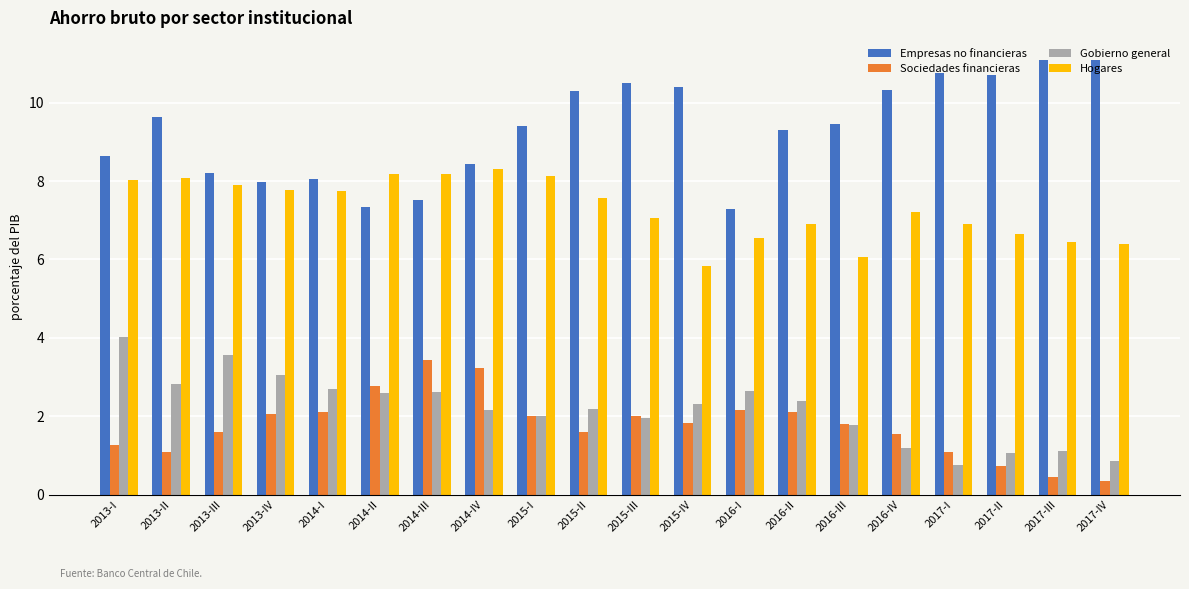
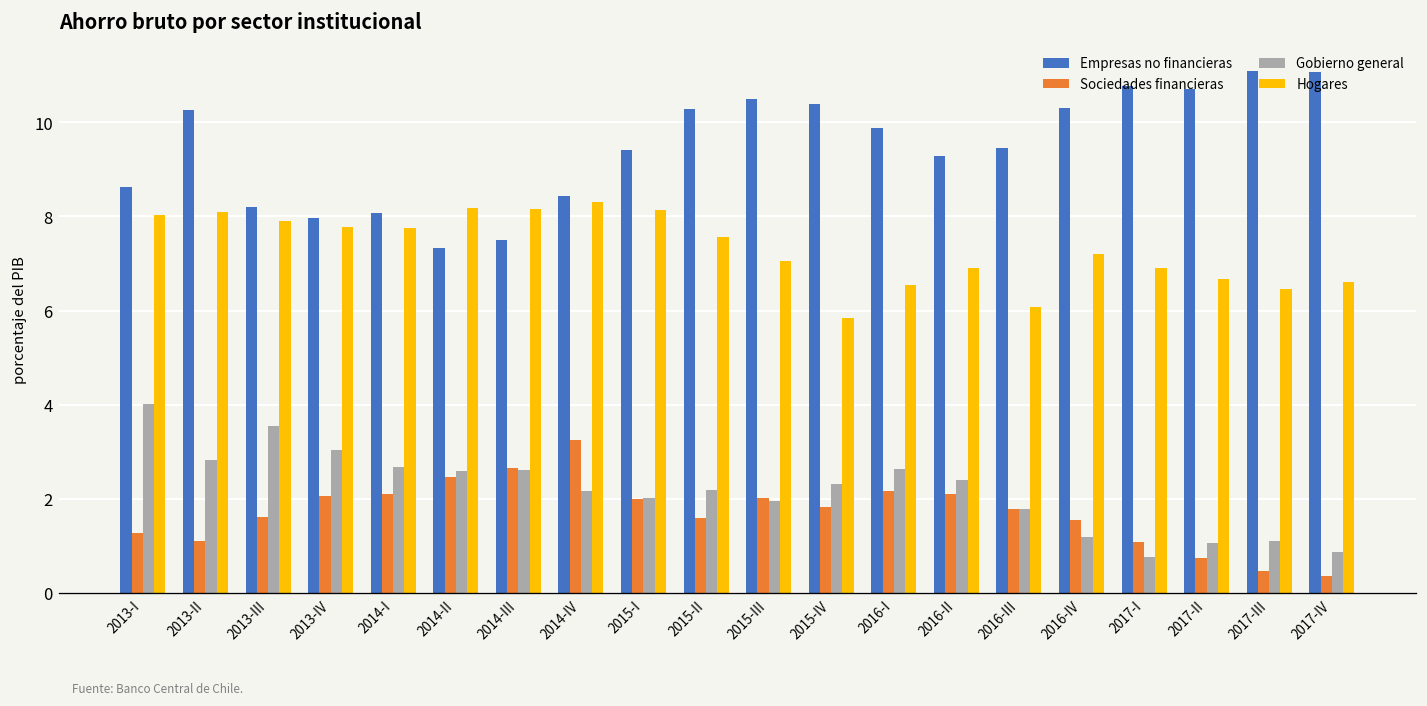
  {
    "Empresas no financieras": {
      "2013-I": 8.6,
-     "2013-II": 9.6,
+     "2013-II": 10.3,
      "2013-III": 8.2,
      "2013-IV": 8.0,
      "2014-I": 8.1,
      "2014-II": 7.3,
      "2014-III": 7.5,
      "2014-IV": 8.4,
      "2015-I": 9.4,
      "2015-II": 10.3,
      "2015-III": 10.5,
      "2015-IV": 10.4,
-     "2016-I": 7.3,
+     "2016-I": 9.9,
      "2016-II": 9.3,
      "2016-III": 9.4,
      "2016-IV": 10.3,
      "2017-I": 10.8,
      "2017-II": 10.7,
      "2017-III": 11.1,
      "2017-IV": 11.1
    },
    "Sociedades financieras": {
      "2013-I": 1.3,
      "2013-II": 1.1,
      "2013-III": 1.6,
      "2013-IV": 2.1,
      "2014-I": 2.1,
-     "2014-II": 2.8,
-     "2014-III": 3.4,
+     "2014-II": 2.5,
+     "2014-III": 2.7,
      "2014-IV": 3.2,
      "2015-I": 2.0,
      "2015-II": 1.6,
      "2015-III": 2.0,
      "2015-IV": 1.8,
      "2016-I": 2.2,
      "2016-II": 2.1,
      "2016-III": 1.8,
      "2016-IV": 1.6,
      "2017-I": 1.1,
      "2017-II": 0.7,
      "2017-III": 0.5,
      "2017-IV": 0.4
    },
    "Gobierno general": {
      "2013-I": 4.0,
      "2013-II": 2.8,
      "2013-III": 3.6,
      "2013-IV": 3.0,
      "2014-I": 2.7,
      "2014-II": 2.6,
      "2014-III": 2.6,
      "2014-IV": 2.2,
      "2015-I": 2.0,
      "2015-II": 2.2,
      "2015-III": 2.0,
      "2015-IV": 2.3,
      "2016-I": 2.6,
      "2016-II": 2.4,
      "2016-III": 1.8,
      "2016-IV": 1.2,
      "2017-I": 0.8,
      "2017-II": 1.1,
      "2017-III": 1.1,
      "2017-IV": 0.9
    },
    "Hogares": {
      "2013-I": 8.0,
      "2013-II": 8.1,
      "2013-III": 7.9,
      "2013-IV": 7.8,
      "2014-I": 7.8,
      "2014-II": 8.2,
      "2014-III": 8.2,
      "2014-IV": 8.3,
      "2015-I": 8.1,
      "2015-II": 7.6,
      "2015-III": 7.0,
      "2015-IV": 5.8,
      "2016-I": 6.6,
      "2016-II": 6.9,
      "2016-III": 6.1,
      "2016-IV": 7.2,
      "2017-I": 6.9,
      "2017-II": 6.7,
      "2017-III": 6.4,
-     "2017-IV": 6.4
+     "2017-IV": 6.6
    }
  }
